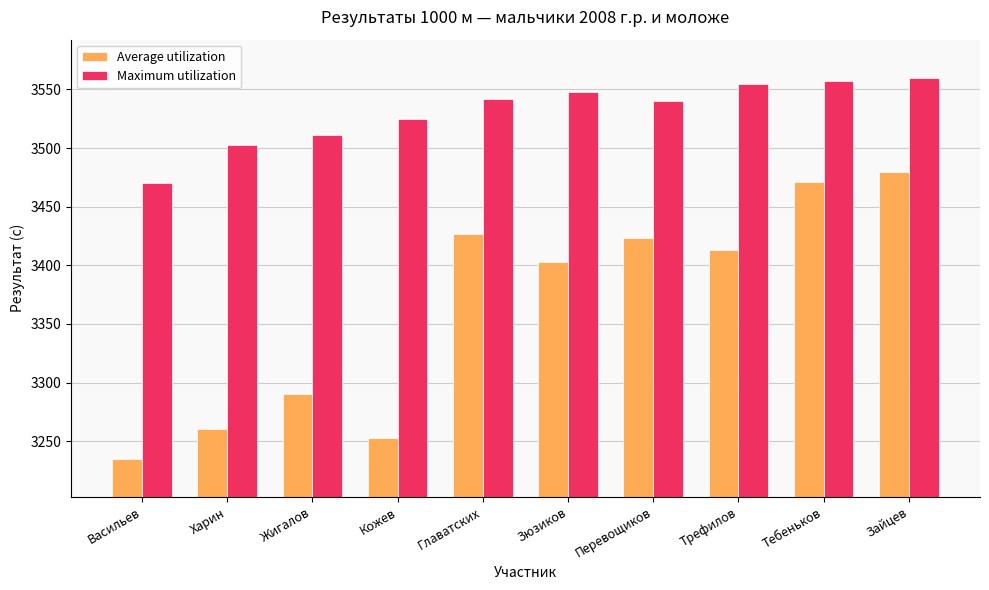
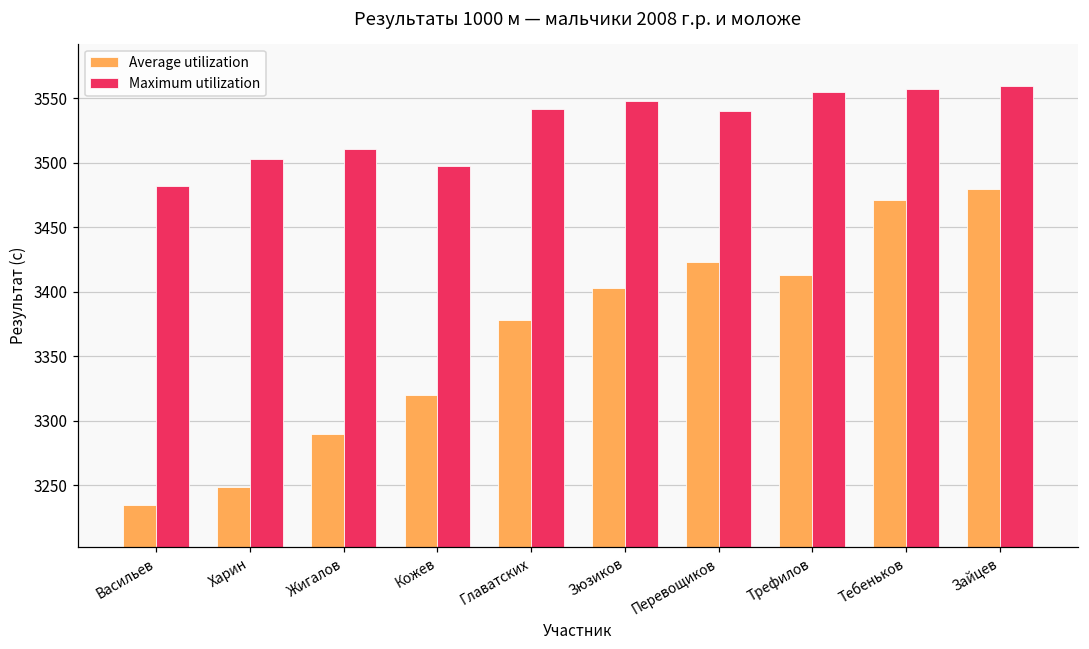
  {
    "Average utilization": {
      "Васильев": 3235,
-     "Харин": 3260,
+     "Харин": 3249,
      "Жигалов": 3290,
-     "Кожев": 3253,
-     "Главатских": 3427,
+     "Кожев": 3320,
+     "Главатских": 3378,
      "Зюзиков": 3403,
      "Перевощиков": 3423,
      "Трефилов": 3413,
      "Тебеньков": 3471,
      "Зайцев": 3480
    },
    "Maximum utilization": {
-     "Васильев": 3470,
+     "Васильев": 3482,
      "Харин": 3503,
      "Жигалов": 3511,
-     "Кожев": 3525,
+     "Кожев": 3498,
      "Главатских": 3542,
      "Зюзиков": 3548,
      "Перевощиков": 3540,
      "Трефилов": 3555,
      "Тебеньков": 3557,
      "Зайцев": 3560
    }
  }
